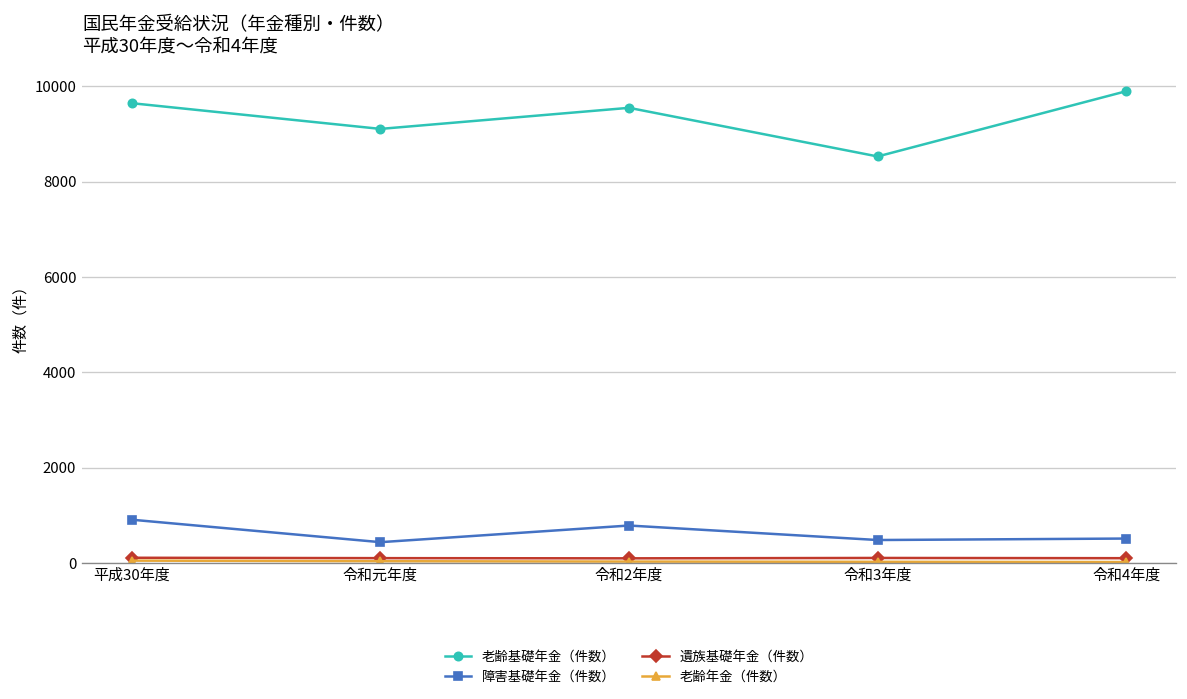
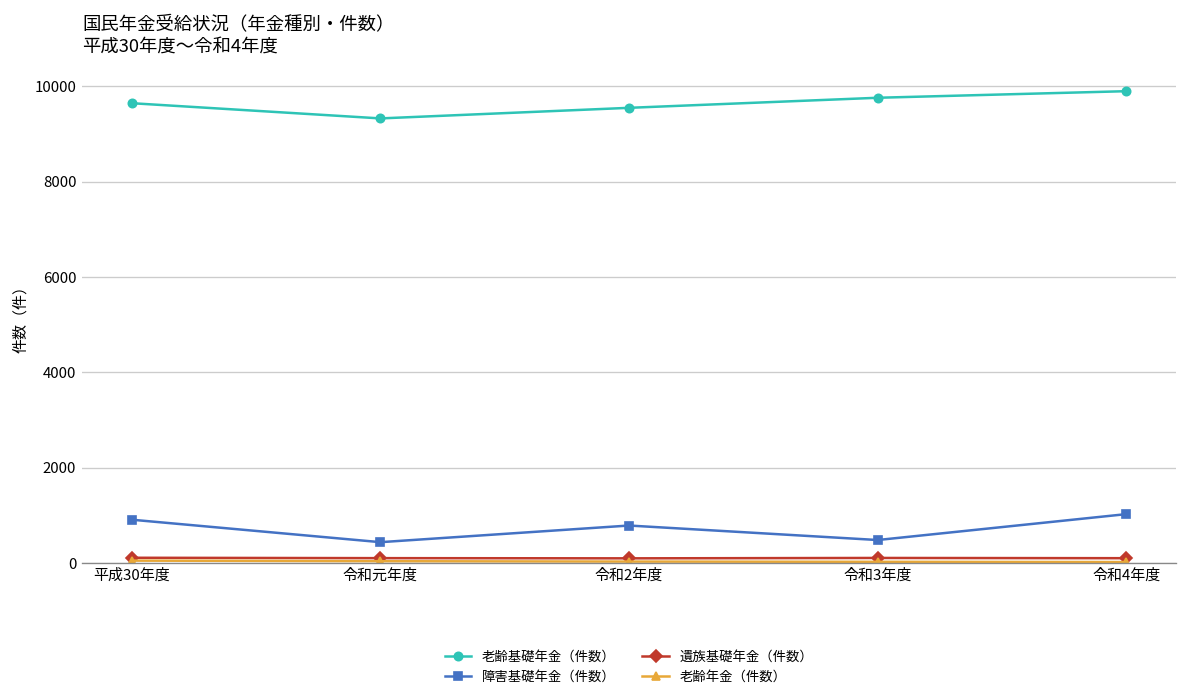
  {
    "老齢基礎年金（件数）": {
      "平成30年度": 9600,
-     "令和元年度": 9100,
+     "令和元年度": 9300,
      "令和2年度": 9500,
-     "令和3年度": 8500,
+     "令和3年度": 9800,
      "令和4年度": 9900
    },
    "障害基礎年金（件数）": {
      "平成30年度": 900,
      "令和元年度": 400,
      "令和2年度": 800,
      "令和3年度": 500,
-     "令和4年度": 500
+     "令和4年度": 1000
    },
    "遺族基礎年金（件数）": {
      "令和元年度": 100,
      "令和2年度": 100,
      "令和3年度": 100,
      "令和4年度": 100
    },
    "老齢年金（件数）": {
      "令和元年度": 0,
      "令和2年度": 0,
      "令和3年度": 0,
      "令和4年度": 0
    }
  }
